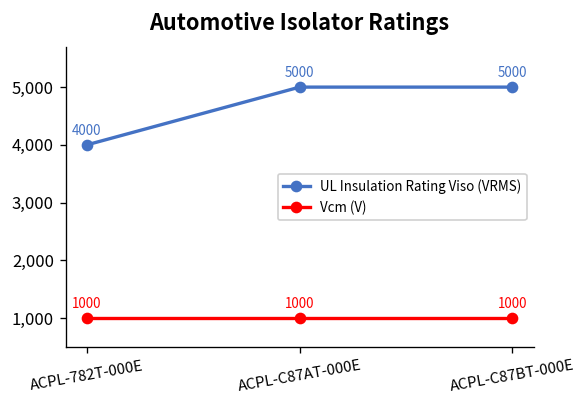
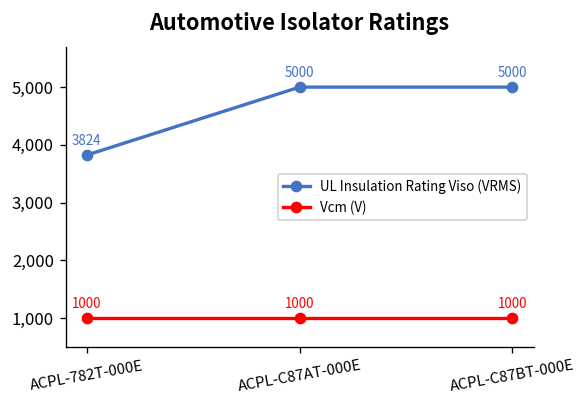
  {
    "UL Insulation Rating Viso (VRMS)": {
-     "ACPL-782T-000E": 4000,
+     "ACPL-782T-000E": 3824,
      "ACPL-C87AT-000E": 5000,
      "ACPL-C87BT-000E": 5000
    },
    "Vcm (V)": {
      "ACPL-782T-000E": 1000,
      "ACPL-C87AT-000E": 1000,
      "ACPL-C87BT-000E": 1000
    }
  }
